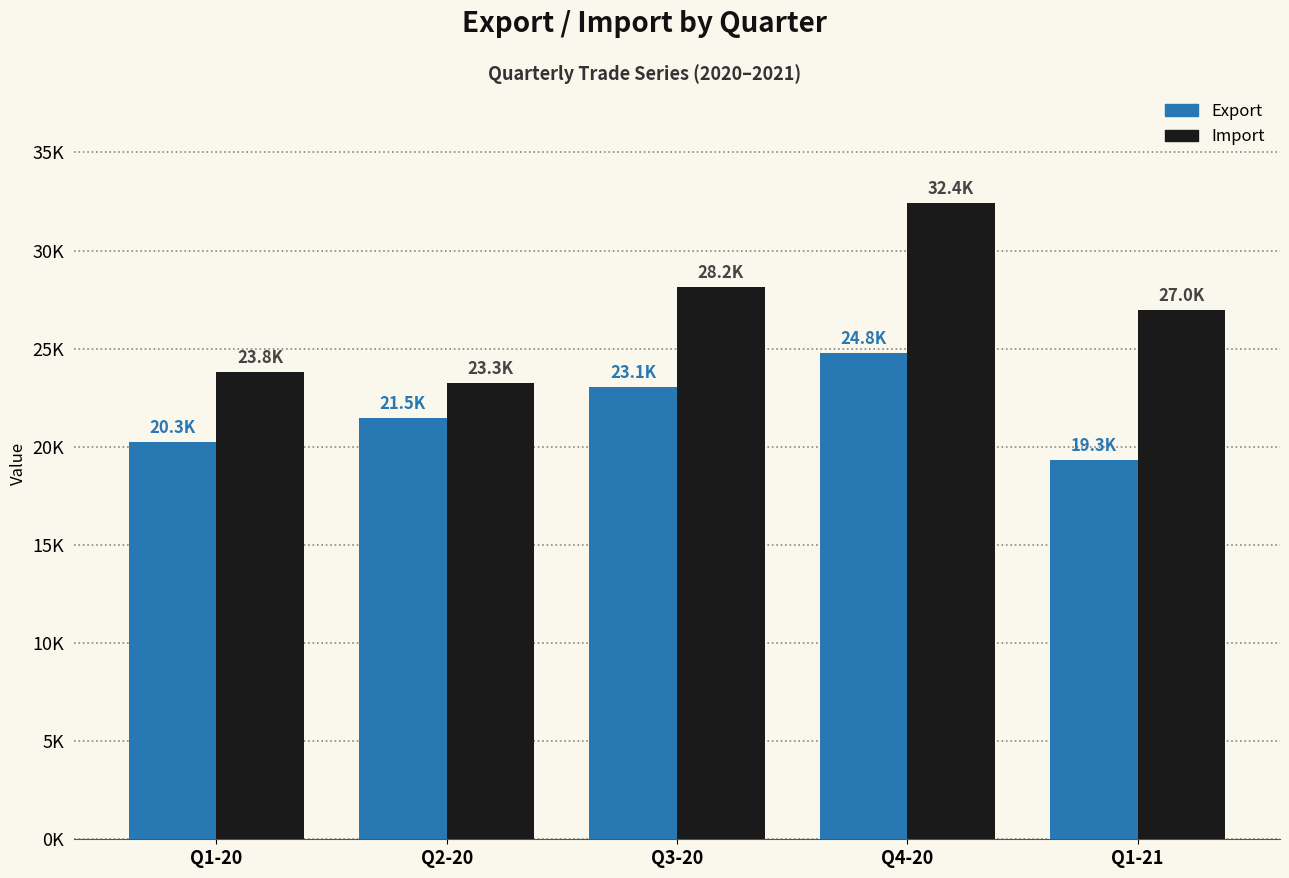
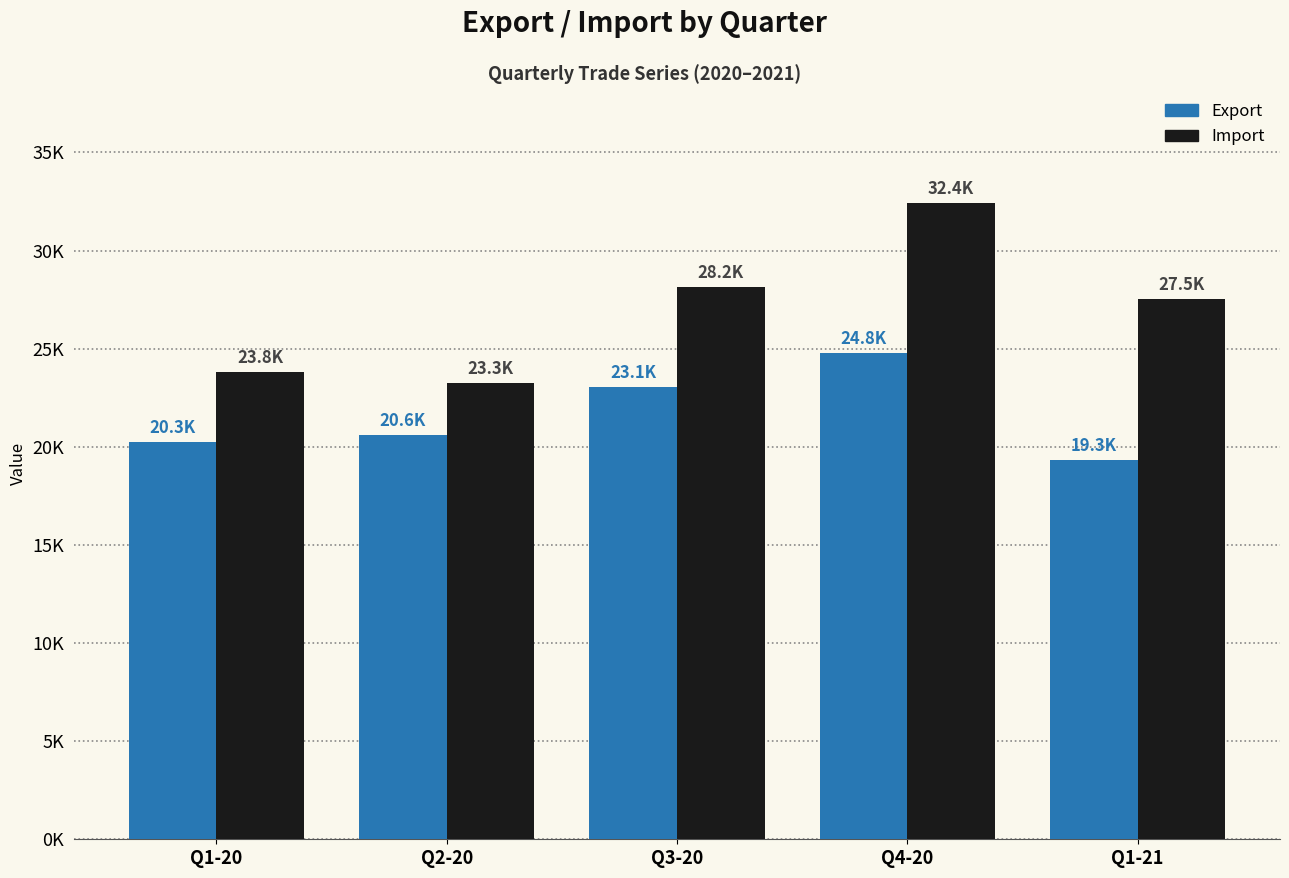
  {
    "Export": {
      "Q1-20": "20.3K",
-     "Q2-20": "21.5K",
+     "Q2-20": "20.6K",
      "Q3-20": "23.1K",
      "Q4-20": "24.8K",
      "Q1-21": "19.3K"
    },
    "Import": {
      "Q1-20": "23.8K",
      "Q2-20": "23.3K",
      "Q3-20": "28.2K",
      "Q4-20": "32.4K",
-     "Q1-21": "27.0K"
+     "Q1-21": "27.5K"
    }
  }
